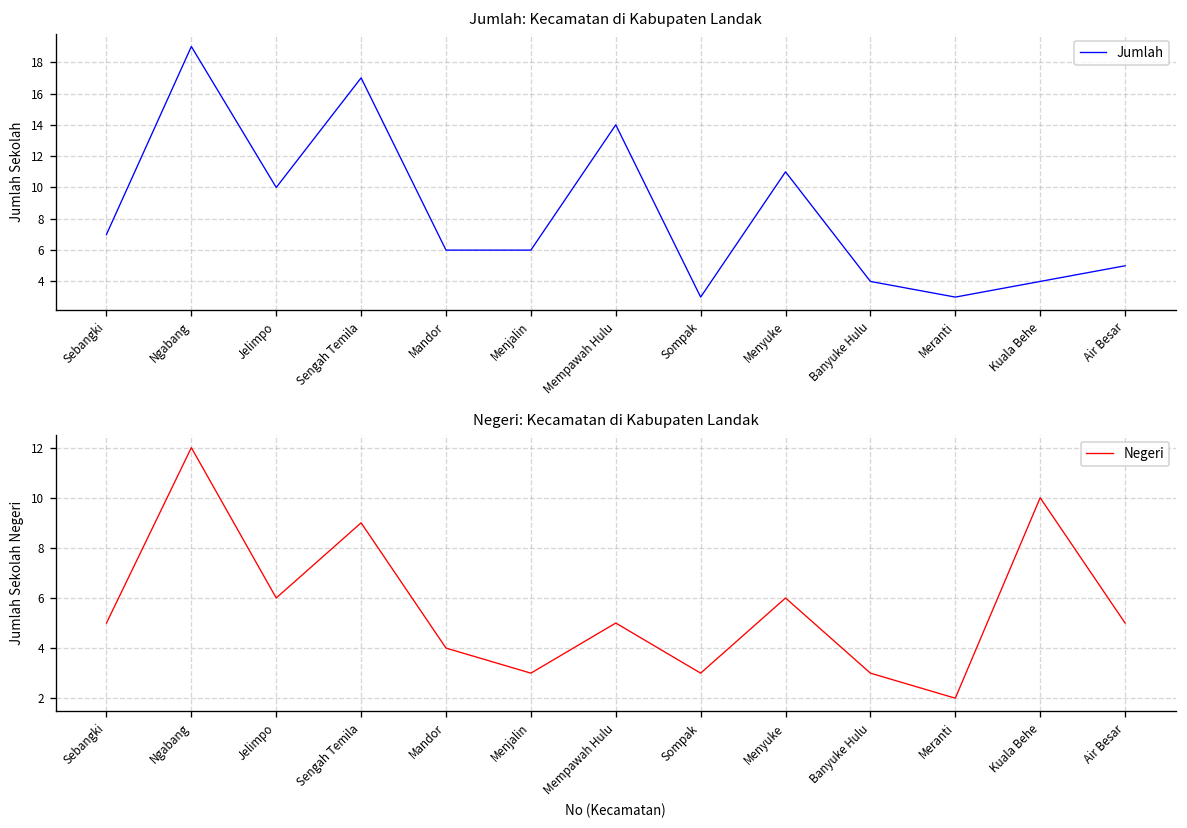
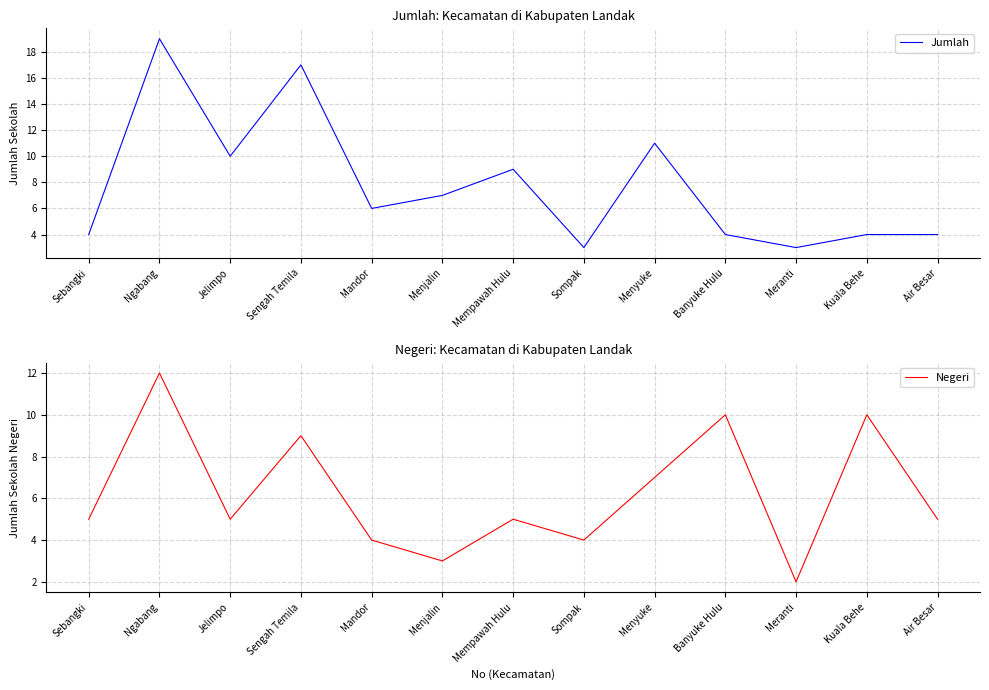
  {
    "Jumlah: Kecamatan di Kabupaten Landak": {
-     "Sebangki": 7,
+     "Sebangki": 4,
      "Ngabang": 19,
      "Jelimpo": 10,
      "Sengah Temila": 17,
      "Mandor": 6,
-     "Menjalin": 6,
-     "Mempawah Hulu": 14,
+     "Menjalin": 7,
+     "Mempawah Hulu": 9,
      "Sompak": 3,
      "Menyuke": 11,
      "Banyuke Hulu": 4,
      "Meranti": 3,
      "Kuala Behe": 4,
-     "Air Besar": 5
+     "Air Besar": 4
    },
    "Negeri: Kecamatan di Kabupaten Landak": {
      "Sebangki": 5,
      "Ngabang": 12,
-     "Jelimpo": 6,
+     "Jelimpo": 5,
      "Sengah Temila": 9,
      "Mandor": 4,
      "Menjalin": 3,
      "Mempawah Hulu": 5,
-     "Sompak": 3,
-     "Menyuke": 6,
-     "Banyuke Hulu": 3,
+     "Sompak": 4,
+     "Menyuke": 7,
+     "Banyuke Hulu": 10,
      "Meranti": 2,
      "Kuala Behe": 10,
      "Air Besar": 5
    }
  }
